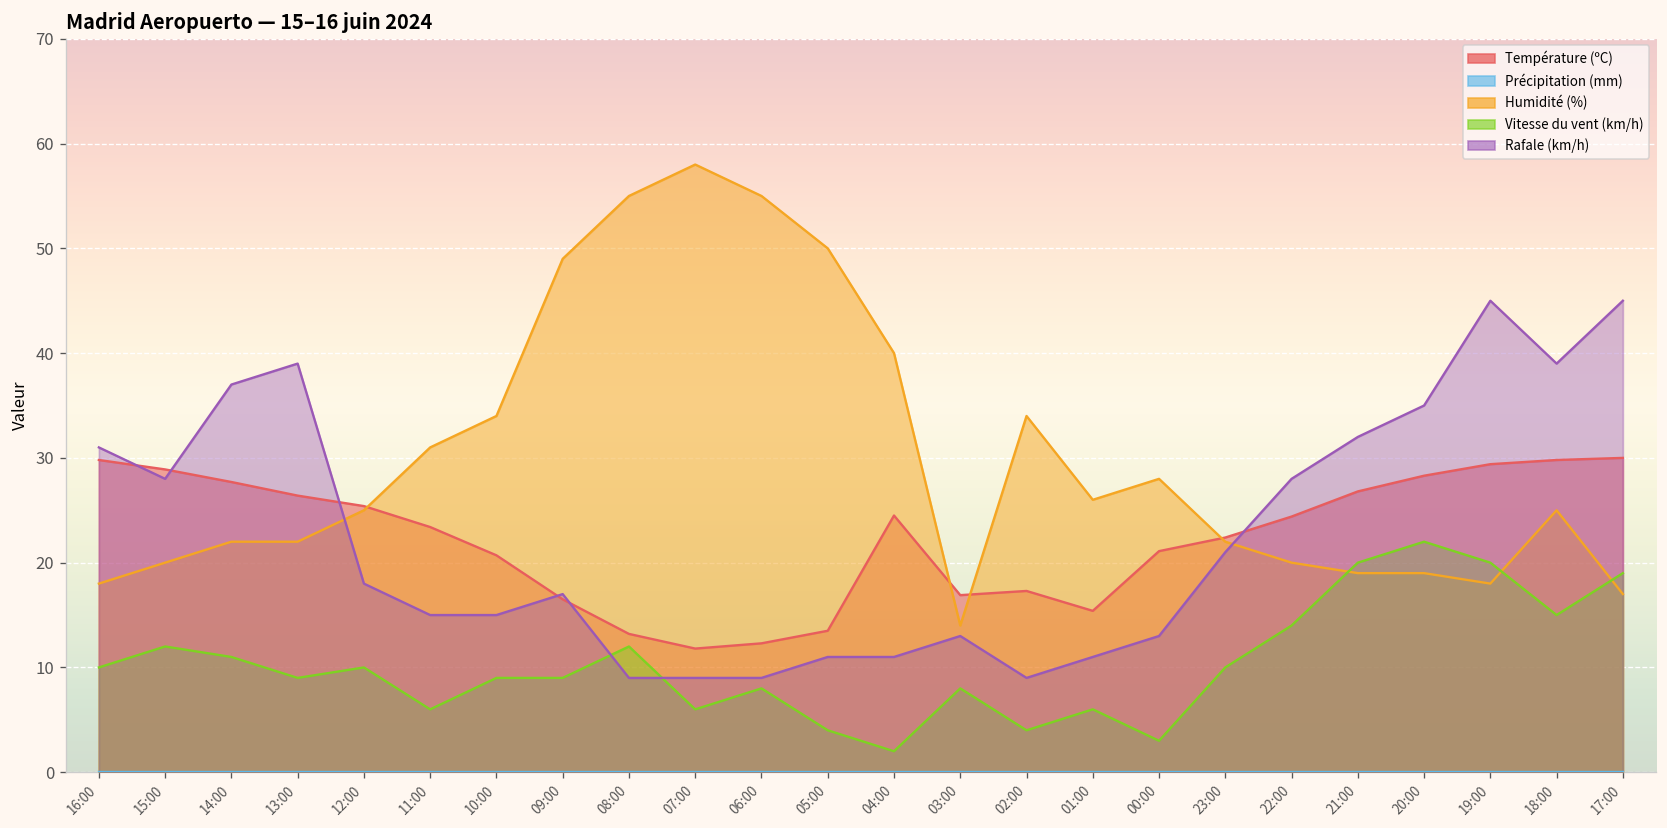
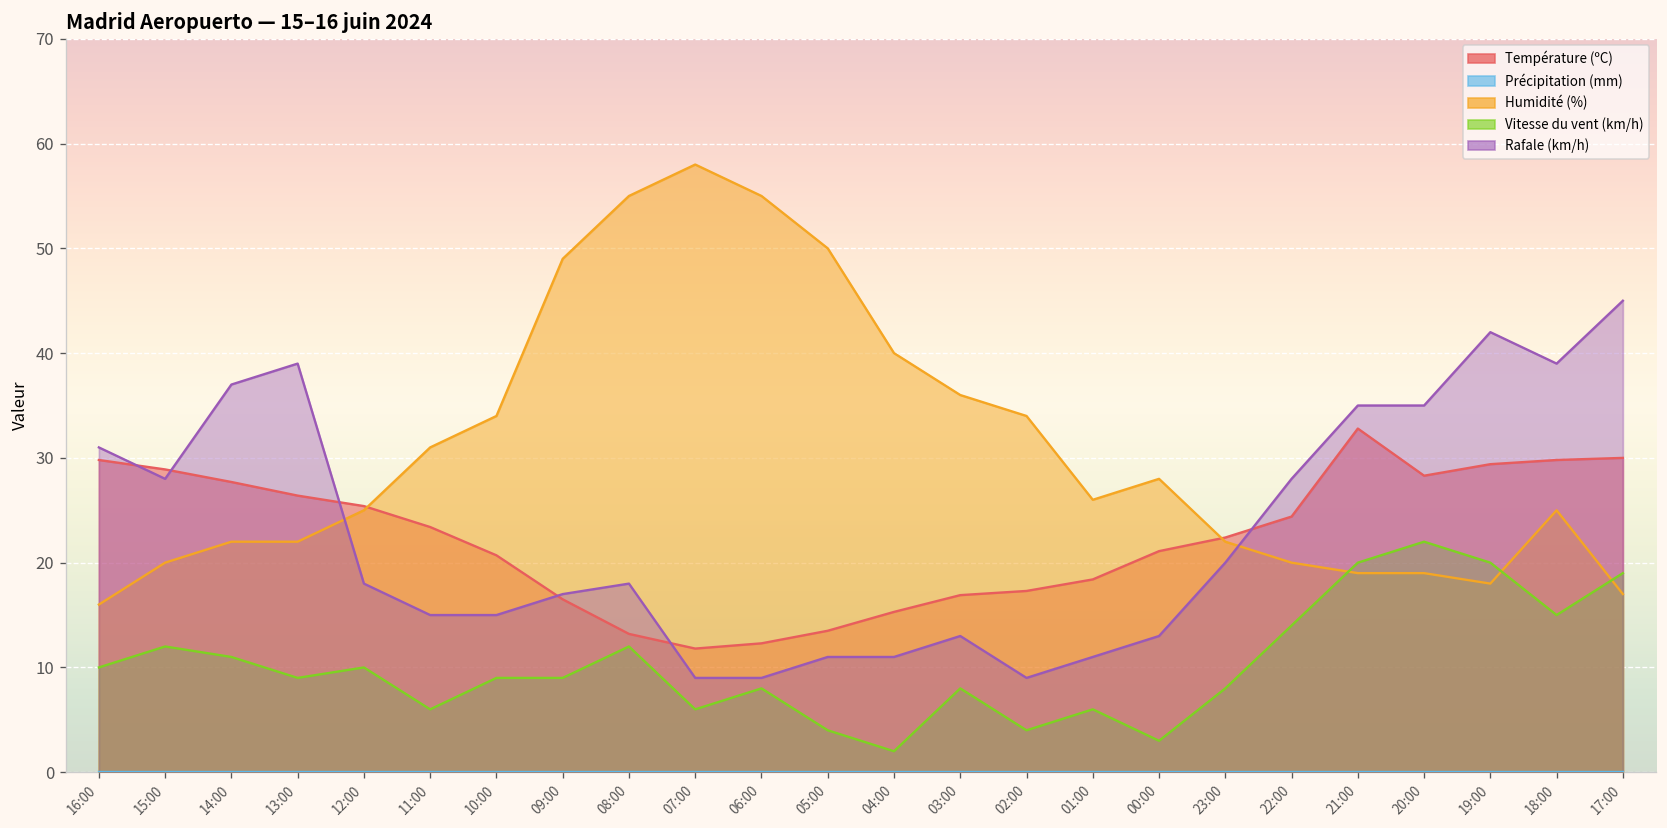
  {
    "Température (ºC)": {
      "16:00": 30,
      "15:00": 29,
      "14:00": 28,
      "13:00": 26,
      "12:00": 25,
      "11:00": 23,
      "10:00": 21,
      "09:00": 17,
      "08:00": 13,
      "07:00": 12,
      "06:00": 12,
      "05:00": 14,
-     "04:00": 25,
+     "04:00": 15,
      "03:00": 17,
      "02:00": 17,
-     "01:00": 15,
+     "01:00": 18,
      "00:00": 21,
      "23:00": 22,
      "22:00": 24,
-     "21:00": 27,
+     "21:00": 33,
      "20:00": 28,
      "19:00": 29,
      "18:00": 30,
      "17:00": 30
    },
    "Précipitation (mm)": {
      "16:00": 0,
      "15:00": 0,
      "14:00": 0,
      "13:00": 0,
      "12:00": 0,
      "11:00": 0,
      "10:00": 0,
      "09:00": 0,
      "08:00": 0,
      "07:00": 0,
      "06:00": 0,
      "05:00": 0,
      "04:00": 0,
      "03:00": 0,
      "02:00": 0,
      "01:00": 0,
      "00:00": 0,
      "23:00": 0,
      "22:00": 0,
      "21:00": 0,
      "20:00": 0,
      "19:00": 0,
      "18:00": 0,
      "17:00": 0
    },
    "Humidité (%)": {
-     "16:00": 18,
+     "16:00": 16,
      "15:00": 20,
      "14:00": 22,
      "13:00": 22,
      "12:00": 25,
      "11:00": 31,
      "10:00": 34,
      "09:00": 49,
      "08:00": 55,
      "07:00": 58,
      "06:00": 55,
      "05:00": 50,
      "04:00": 40,
-     "03:00": 14,
+     "03:00": 36,
      "02:00": 34,
      "01:00": 26,
      "00:00": 28,
      "23:00": 22,
      "22:00": 20,
      "21:00": 19,
      "20:00": 19,
      "19:00": 18,
      "18:00": 25,
      "17:00": 17
    },
    "Vitesse du vent (km/h)": {
      "16:00": 10,
      "15:00": 12,
      "14:00": 11,
      "13:00": 9,
      "12:00": 10,
      "11:00": 6,
      "10:00": 9,
      "09:00": 9,
      "08:00": 12,
      "07:00": 6,
      "06:00": 8,
      "05:00": 4,
      "04:00": 2,
      "03:00": 8,
      "02:00": 4,
      "01:00": 6,
      "00:00": 3,
-     "23:00": 10,
+     "23:00": 8,
      "22:00": 14,
      "21:00": 20,
      "20:00": 22,
      "19:00": 20,
      "18:00": 15,
      "17:00": 19
    },
    "Rafale (km/h)": {
      "16:00": 31,
      "15:00": 28,
      "14:00": 37,
      "13:00": 39,
      "12:00": 18,
      "11:00": 15,
      "10:00": 15,
      "09:00": 17,
-     "08:00": 9,
+     "08:00": 18,
      "07:00": 9,
      "06:00": 9,
      "05:00": 11,
      "04:00": 11,
      "03:00": 13,
      "02:00": 9,
      "01:00": 11,
      "00:00": 13,
-     "23:00": 21,
+     "23:00": 20,
      "22:00": 28,
-     "21:00": 32,
+     "21:00": 35,
      "20:00": 35,
-     "19:00": 45,
+     "19:00": 42,
      "18:00": 39,
      "17:00": 45
    }
  }
